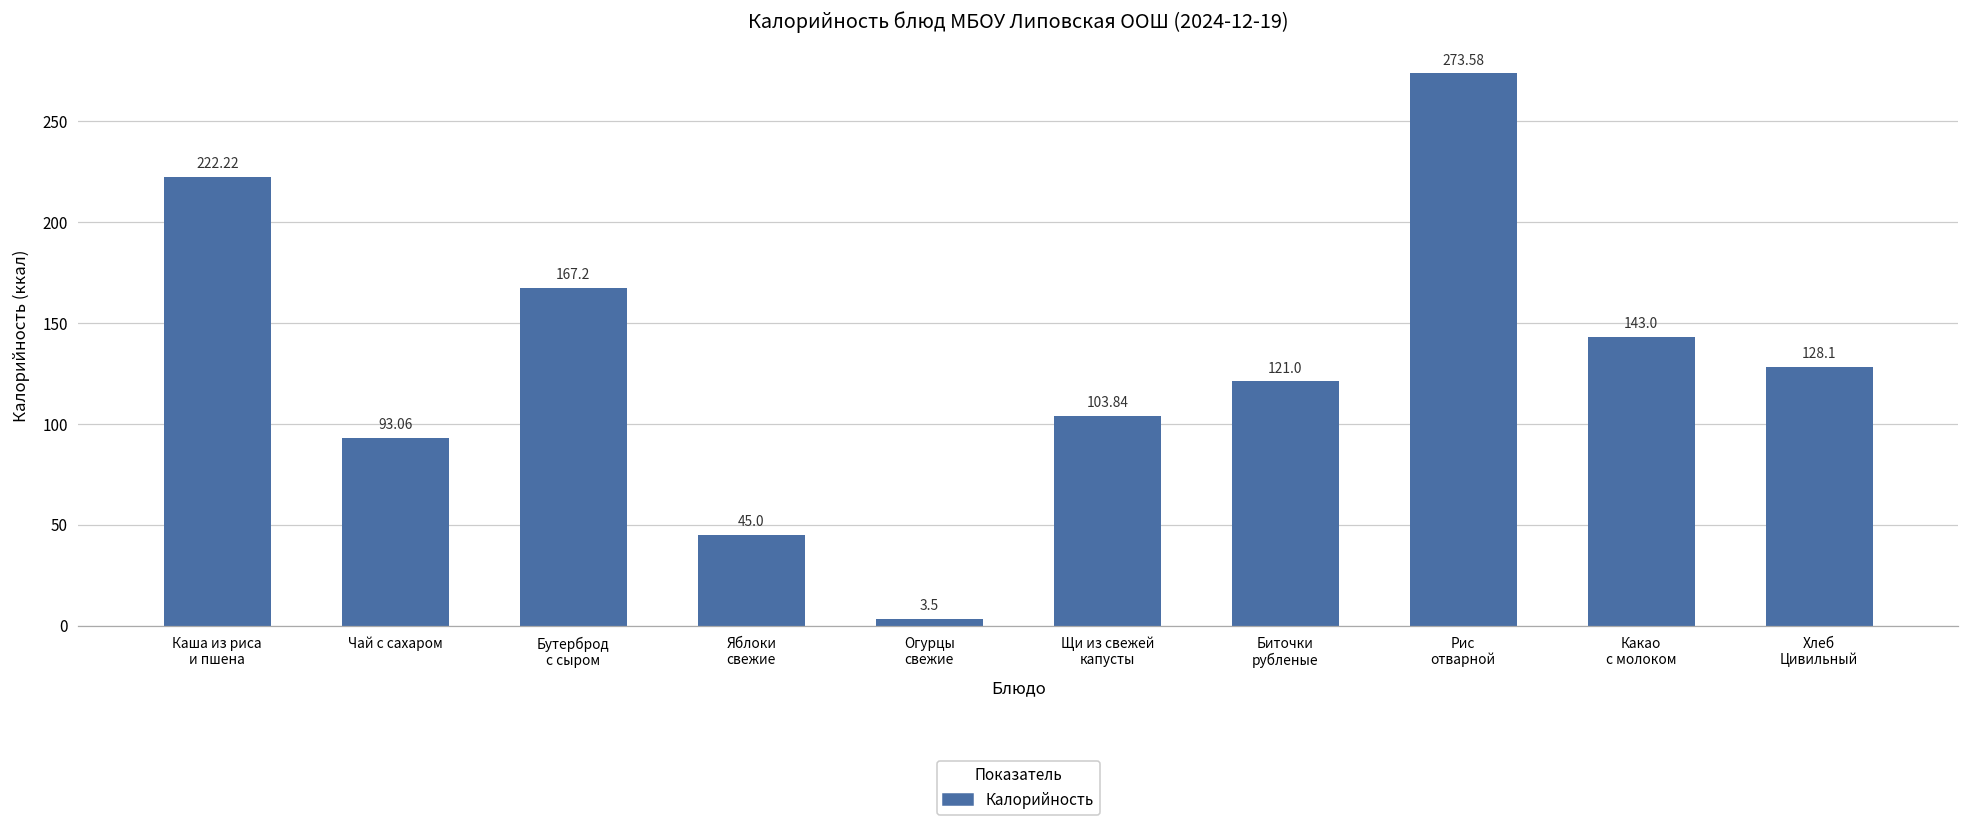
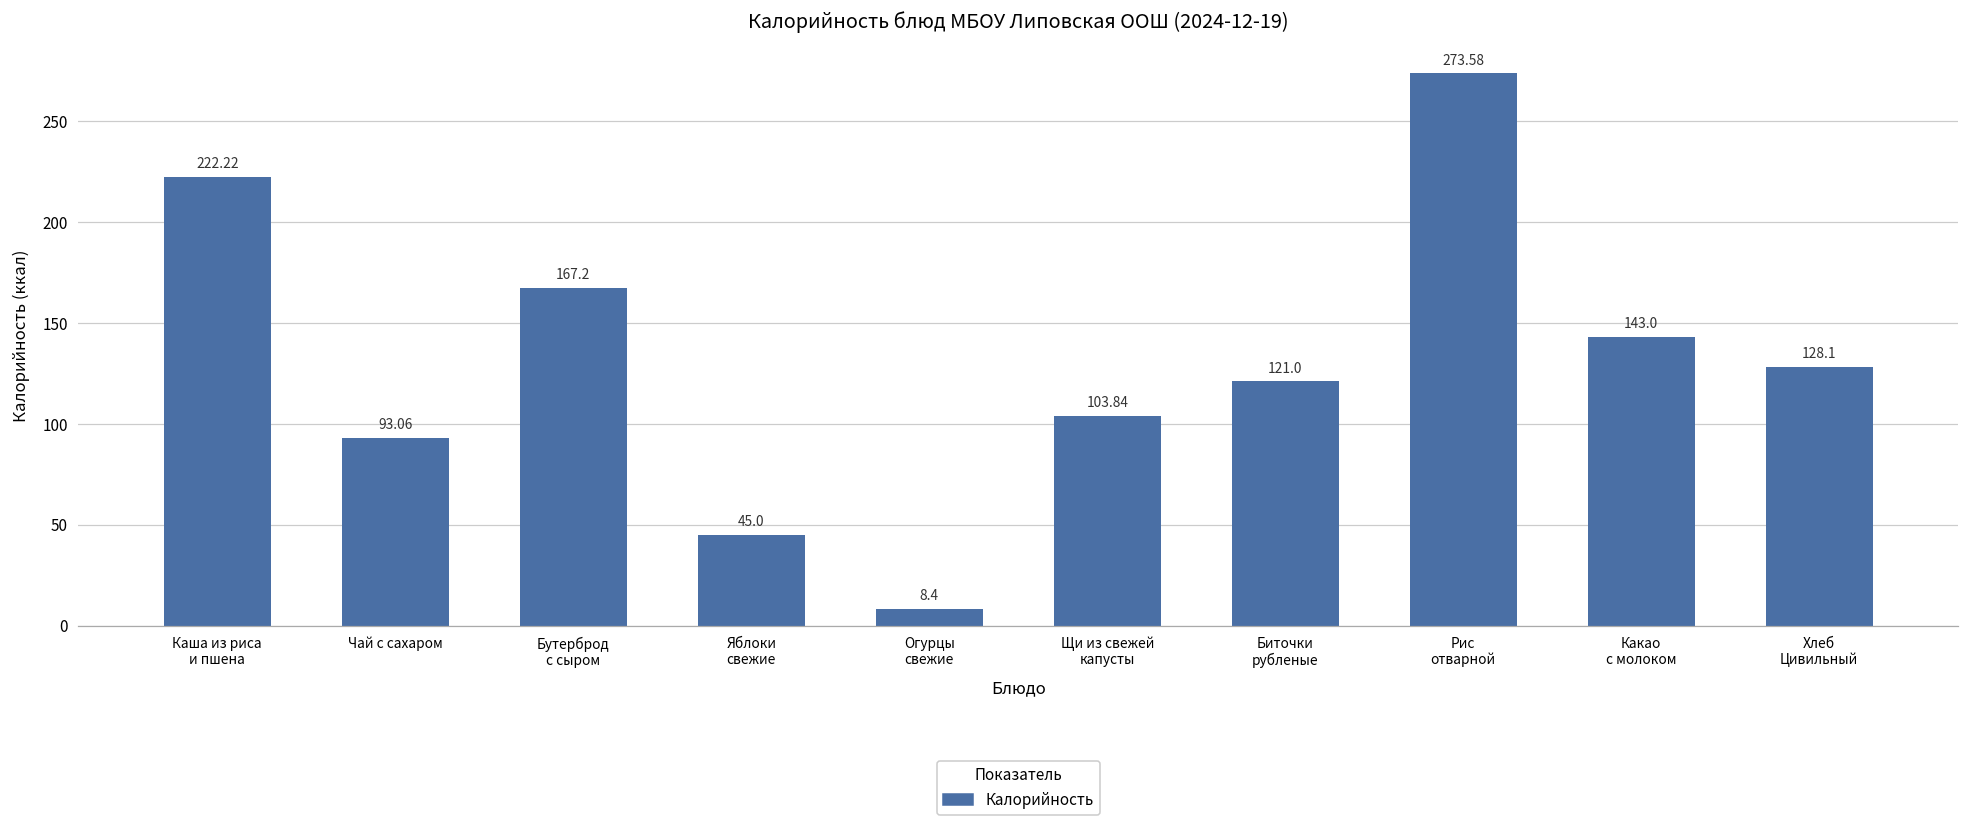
  {
    "Каша из риса и пшена": 222.22,
    "Чай с сахаром": 93.06,
    "Бутерброд с сыром": 167.2,
    "Яблоки свежие": 45.0,
-   "Огурцы свежие": 3.5,
+   "Огурцы свежие": 8.4,
    "Щи из свежей капусты": 103.84,
    "Биточки рубленые": 121.0,
    "Рис отварной": 273.58,
    "Какао с молоком": 143.0,
    "Хлеб Цивильный": 128.1
  }
